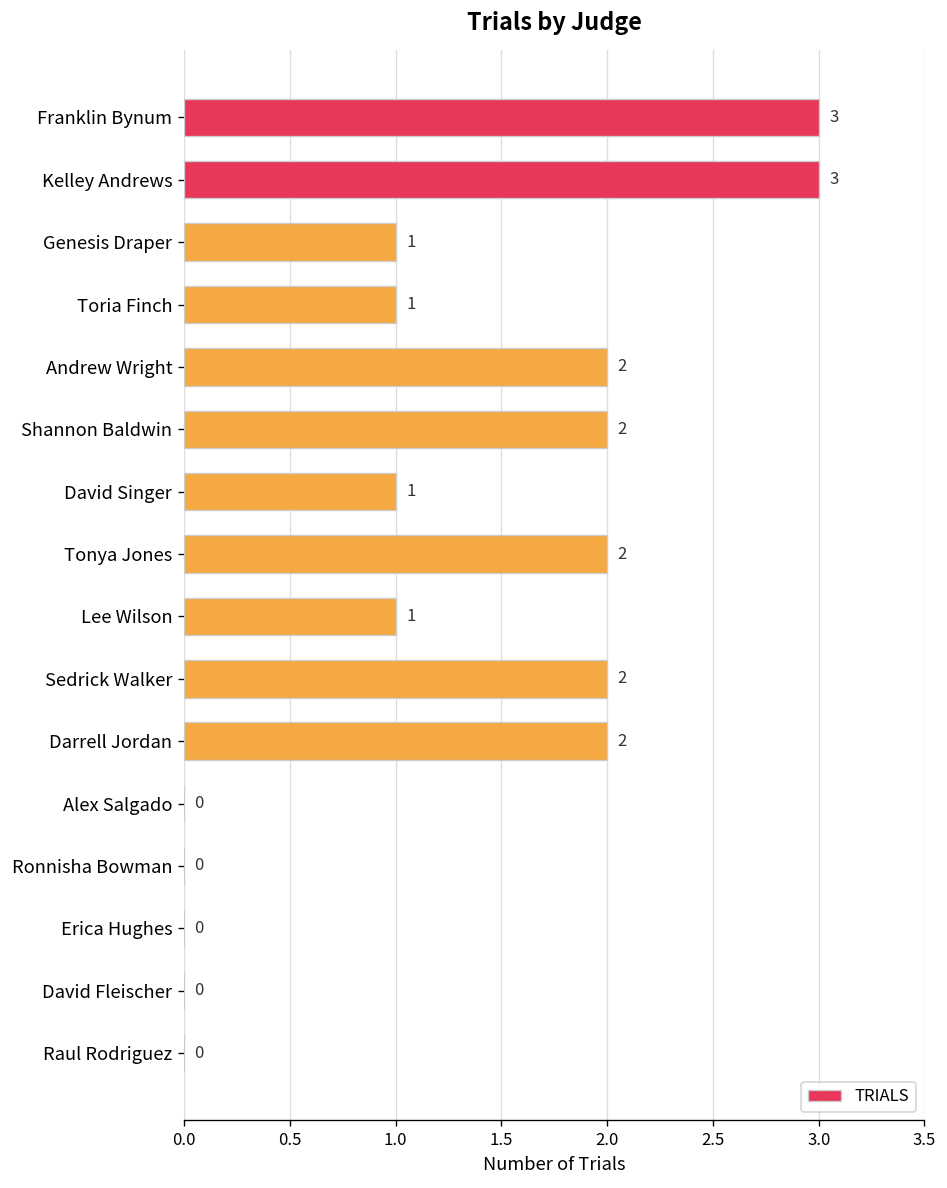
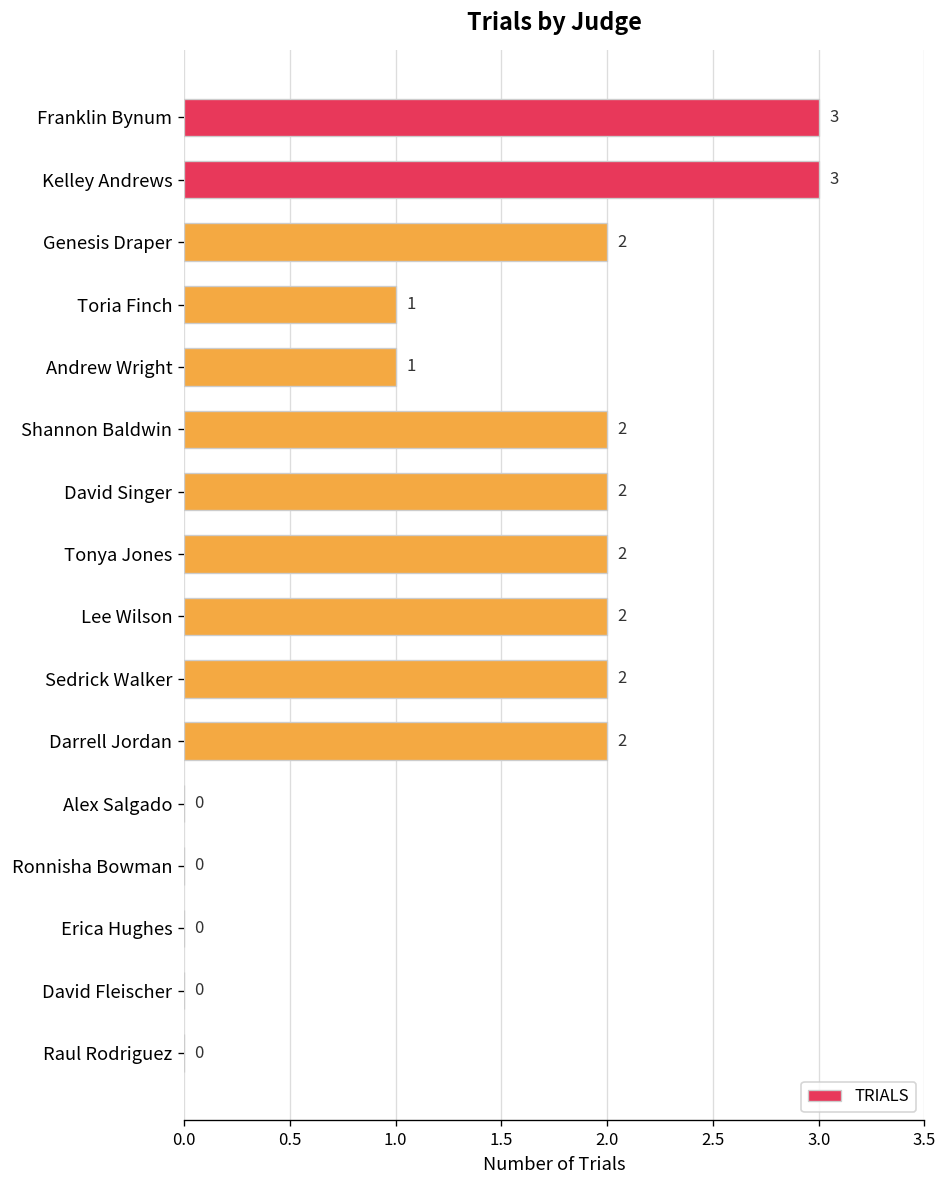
  {
    "Franklin Bynum": 3,
    "Kelley Andrews": 3,
-   "Genesis Draper": 1,
+   "Genesis Draper": 2,
    "Toria Finch": 1,
-   "Andrew Wright": 2,
+   "Andrew Wright": 1,
    "Shannon Baldwin": 2,
-   "David Singer": 1,
+   "David Singer": 2,
    "Tonya Jones": 2,
-   "Lee Wilson": 1,
+   "Lee Wilson": 2,
    "Sedrick Walker": 2,
    "Darrell Jordan": 2,
    "Alex Salgado": 0,
    "Ronnisha Bowman": 0,
    "Erica Hughes": 0,
    "David Fleischer": 0,
    "Raul Rodriguez": 0
  }
